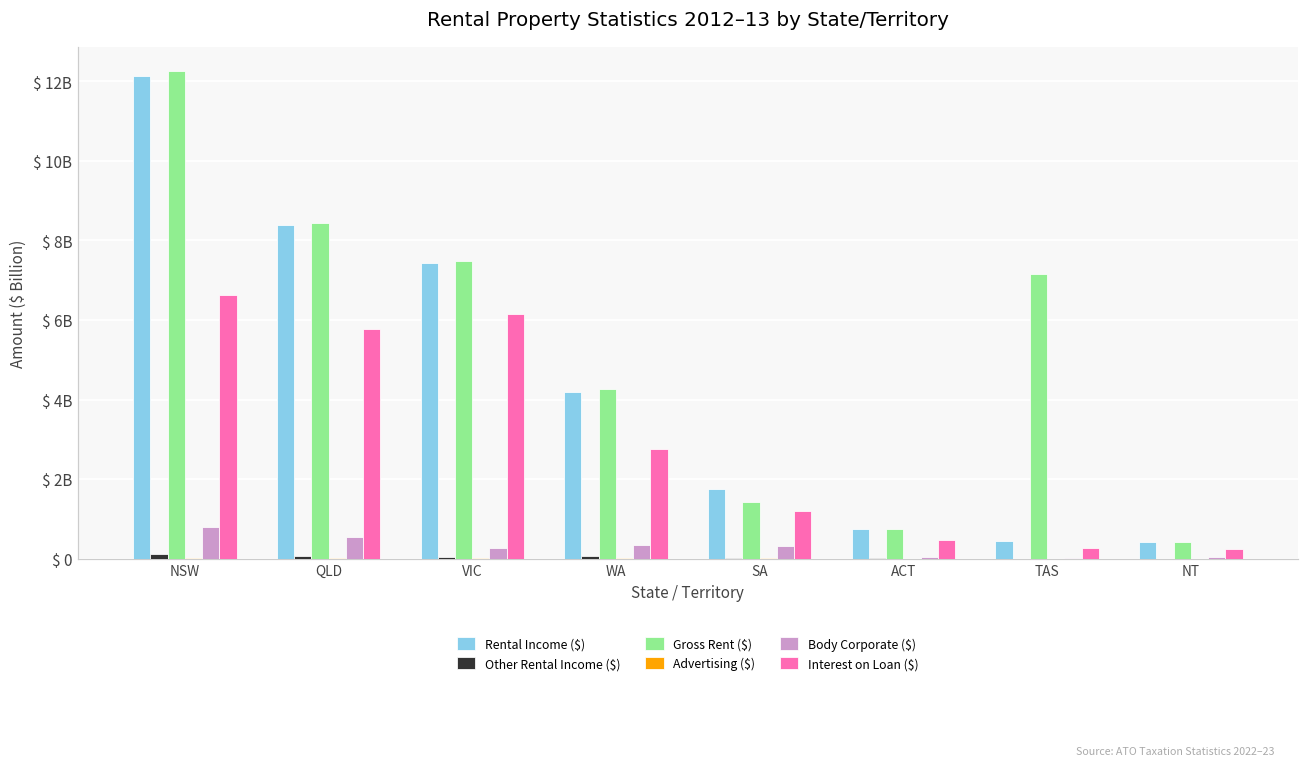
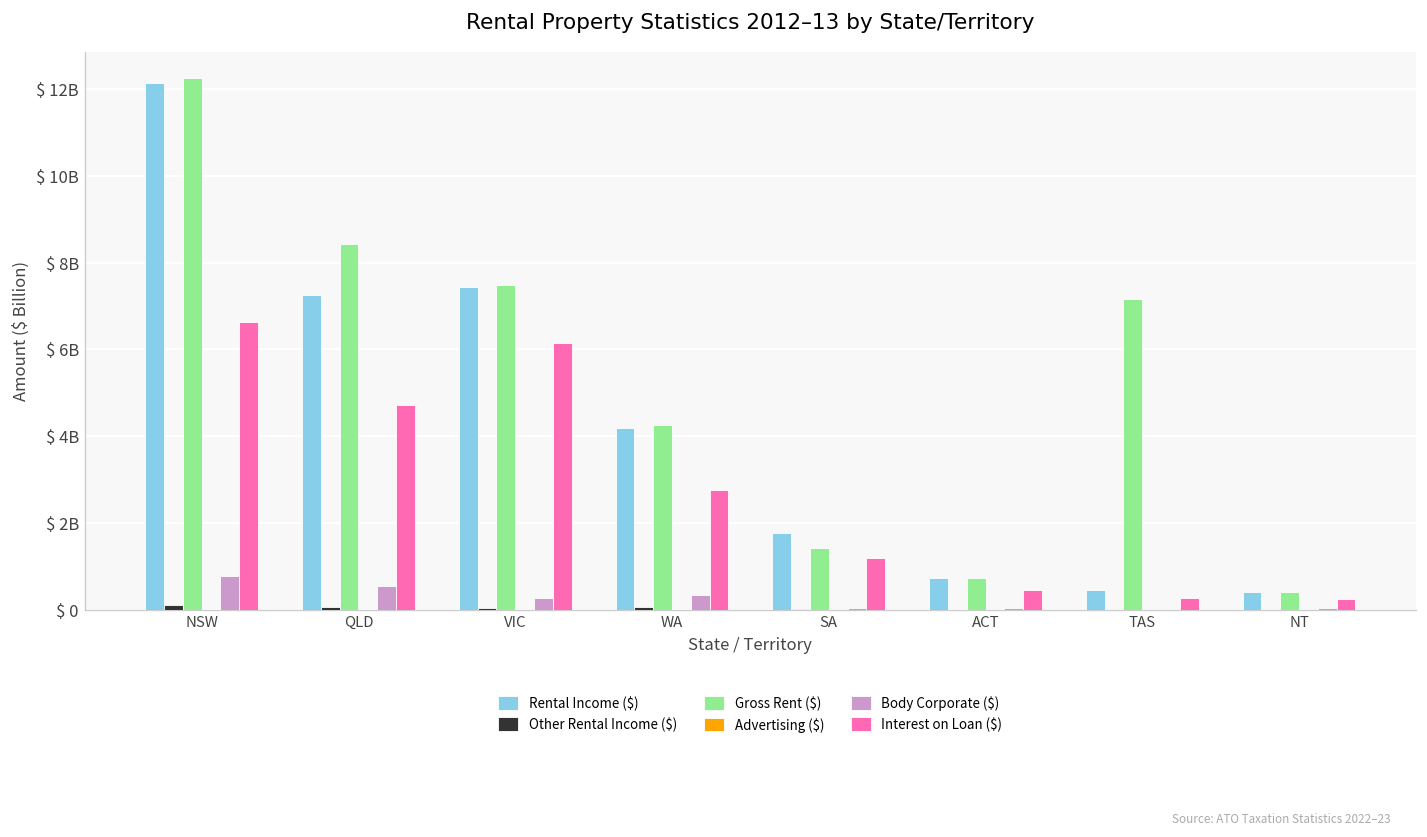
  {
    "Rental Income ($)": {
      "NSW": "$ 12100000000",
-     "QLD": "$ 8400000000",
+     "QLD": "$ 7300000000",
      "VIC": "$ 7400000000",
      "WA": "$ 4200000000",
      "SA": "$ 1800000000",
      "ACT": "$ 700000000",
      "TAS": "$ 500000000",
      "NT": "$ 400000000"
    },
    "Other Rental Income ($)": {
      "NSW": "$ 100000000"
    },
    "Gross Rent ($)": {
      "NSW": "$ 12300000000",
      "QLD": "$ 8400000000",
      "VIC": "$ 7500000000",
      "WA": "$ 4300000000",
      "SA": "$ 1400000000",
      "ACT": "$ 700000000",
      "TAS": "$ 7200000000",
      "NT": "$ 400000000"
    },
    "Body Corporate ($)": {
      "NSW": "$ 800000000",
      "QLD": "$ 500000000",
      "VIC": "$ 300000000",
      "WA": "$ 300000000",
-     "SA": "$ 300000000"
+     "SA": "$ 0"
    },
    "Interest on Loan ($)": {
      "NSW": "$ 6600000000",
-     "QLD": "$ 5800000000",
+     "QLD": "$ 4700000000",
      "VIC": "$ 6200000000",
      "WA": "$ 2800000000",
      "SA": "$ 1200000000",
      "ACT": "$ 500000000",
      "TAS": "$ 300000000",
      "NT": "$ 200000000"
    }
  }
